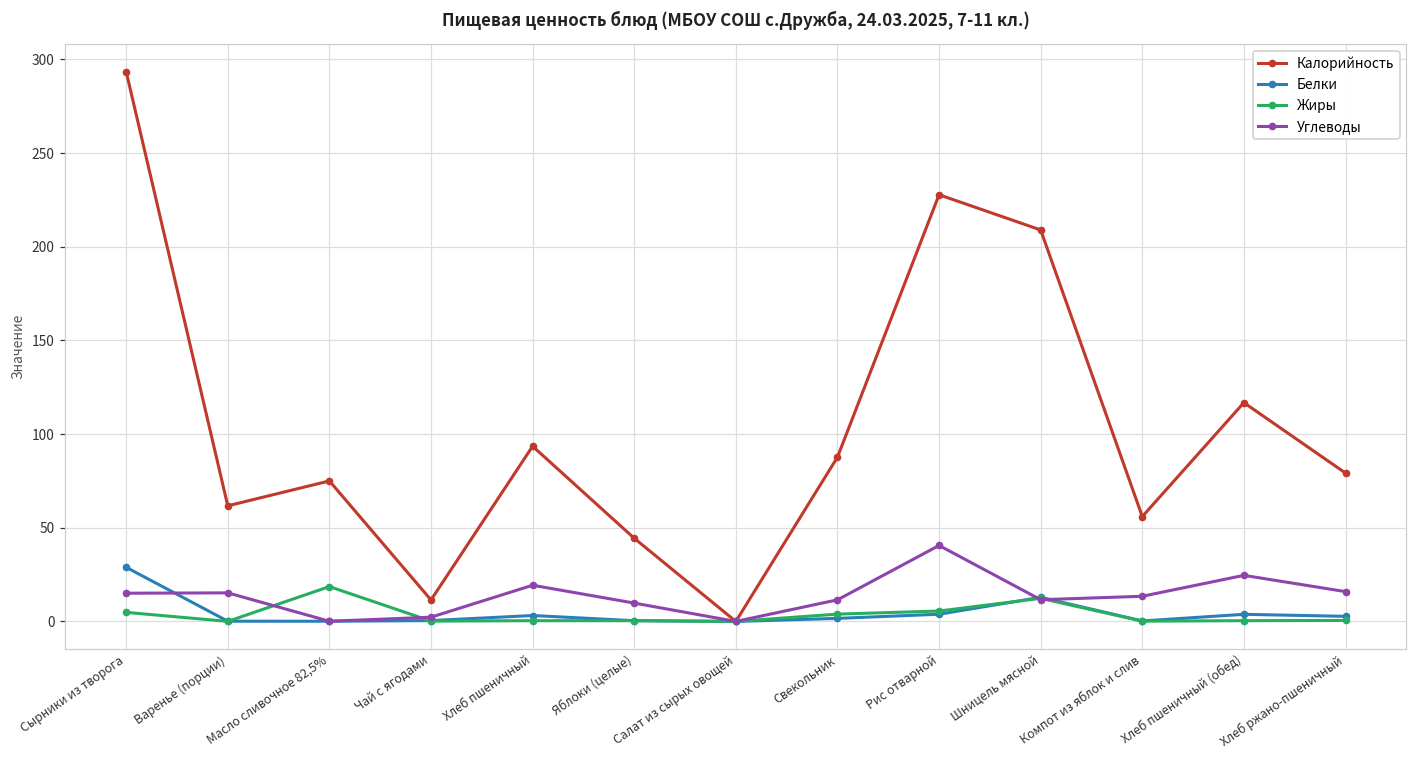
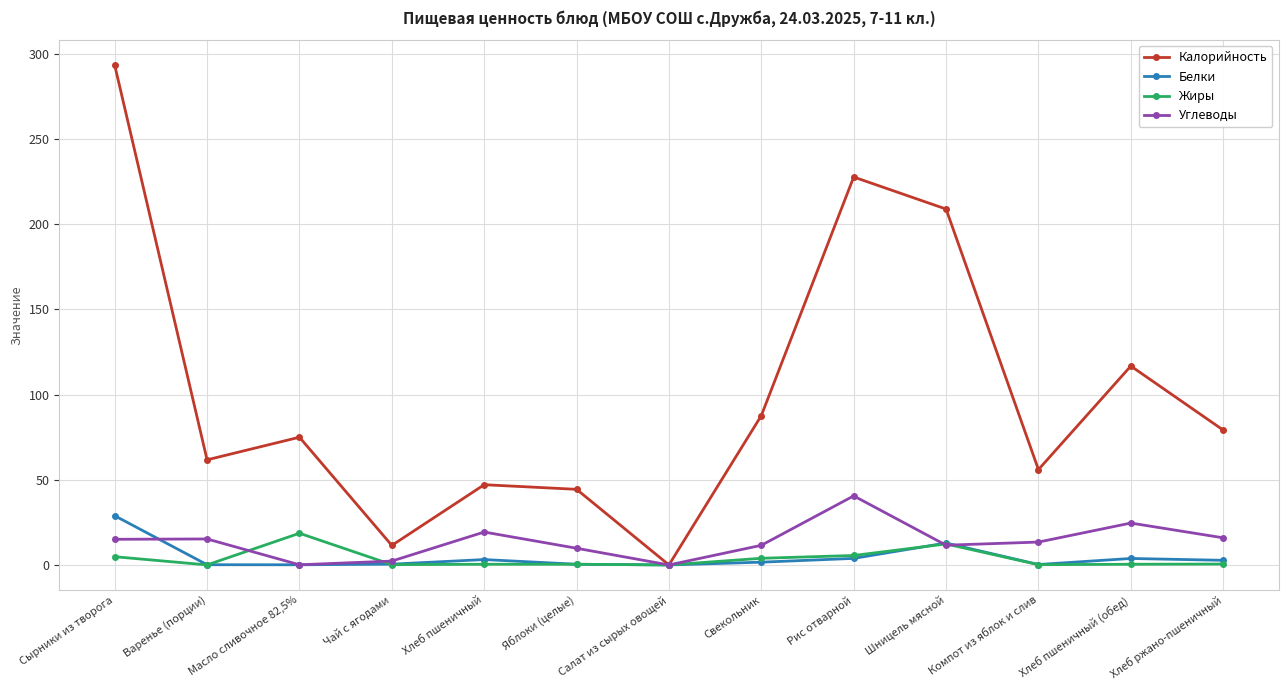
  {
    "Калорийность": {
      "Сырники из творога": 293,
      "Варенье (порции)": 62,
      "Масло сливочное 82,5%": 75,
      "Чай с ягодами": 11,
-     "Хлеб пшеничный": 94,
+     "Хлеб пшеничный": 47,
      "Яблоки (целые)": 44,
      "Свекольник": 88,
      "Рис отварной": 228,
      "Шницель мясной": 209,
      "Компот из яблок и слив": 56,
      "Хлеб пшеничный (обед)": 117,
      "Хлеб ржано-пшеничный": 79
    },
    "Белки": {
      "Сырники из творога": 29,
      "Хлеб пшеничный": 3,
      "Свекольник": 2,
      "Рис отварной": 4,
      "Хлеб пшеничный (обед)": 4,
      "Хлеб ржано-пшеничный": 3
    },
    "Жиры": {
      "Сырники из творога": 5,
      "Масло сливочное 82,5%": 19,
      "Хлеб пшеничный": 0,
      "Свекольник": 4,
      "Рис отварной": 6,
      "Хлеб пшеничный (обед)": 0,
      "Хлеб ржано-пшеничный": 1
    },
    "Углеводы": {
      "Сырники из творога": 15,
      "Варенье (порции)": 15,
      "Чай с ягодами": 2,
      "Хлеб пшеничный": 19,
      "Яблоки (целые)": 10,
      "Свекольник": 12,
      "Рис отварной": 41,
      "Компот из яблок и слив": 13,
      "Хлеб пшеничный (обед)": 25,
      "Хлеб ржано-пшеничный": 16
    }
  }
